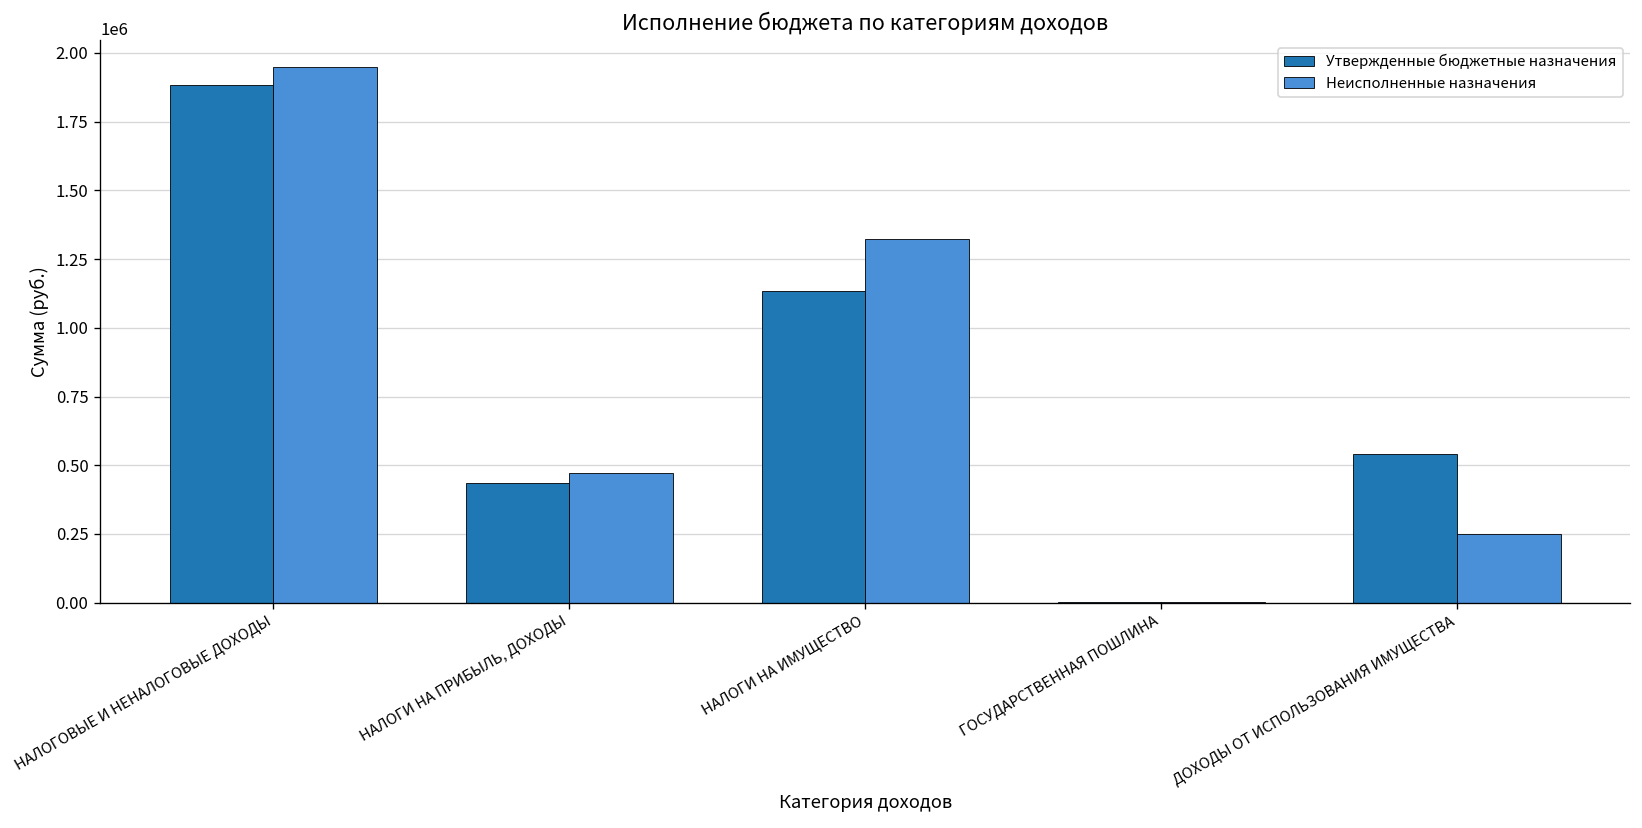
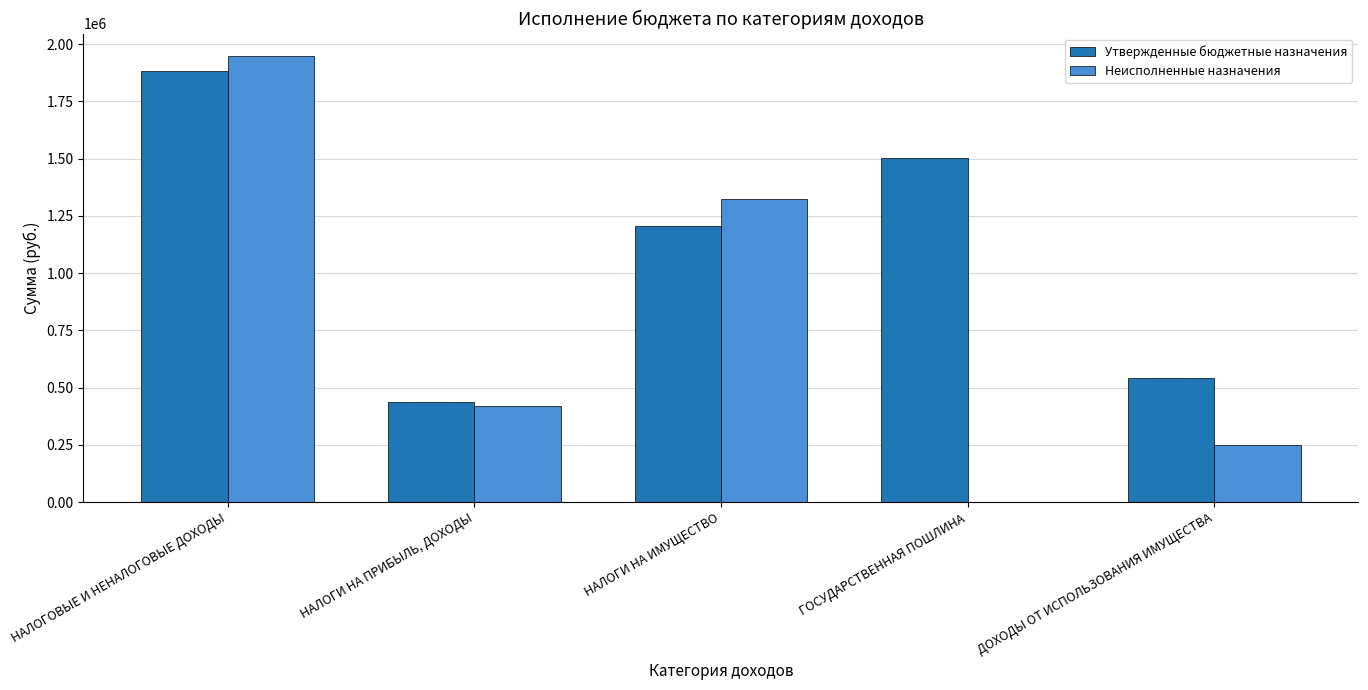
  {
    "Утвержденные бюджетные назначения": {
      "НАЛОГОВЫЕ И НЕНАЛОГОВЫЕ ДОХОДЫ": 1880000,
      "НАЛОГИ НА ПРИБЫЛЬ, ДОХОДЫ": 440000,
-     "НАЛОГИ НА ИМУЩЕСТВО": 1130000,
-     "ГОСУДАРСТВЕННАЯ ПОШЛИНА": 0,
+     "НАЛОГИ НА ИМУЩЕСТВО": 1210000,
+     "ГОСУДАРСТВЕННАЯ ПОШЛИНА": 1500000,
      "ДОХОДЫ ОТ ИСПОЛЬЗОВАНИЯ ИМУЩЕСТВА": 540000
    },
    "Неисполненные назначения": {
      "НАЛОГОВЫЕ И НЕНАЛОГОВЫЕ ДОХОДЫ": 1950000,
-     "НАЛОГИ НА ПРИБЫЛЬ, ДОХОДЫ": 470000,
+     "НАЛОГИ НА ПРИБЫЛЬ, ДОХОДЫ": 420000,
      "НАЛОГИ НА ИМУЩЕСТВО": 1320000,
      "ДОХОДЫ ОТ ИСПОЛЬЗОВАНИЯ ИМУЩЕСТВА": 250000
    }
  }
